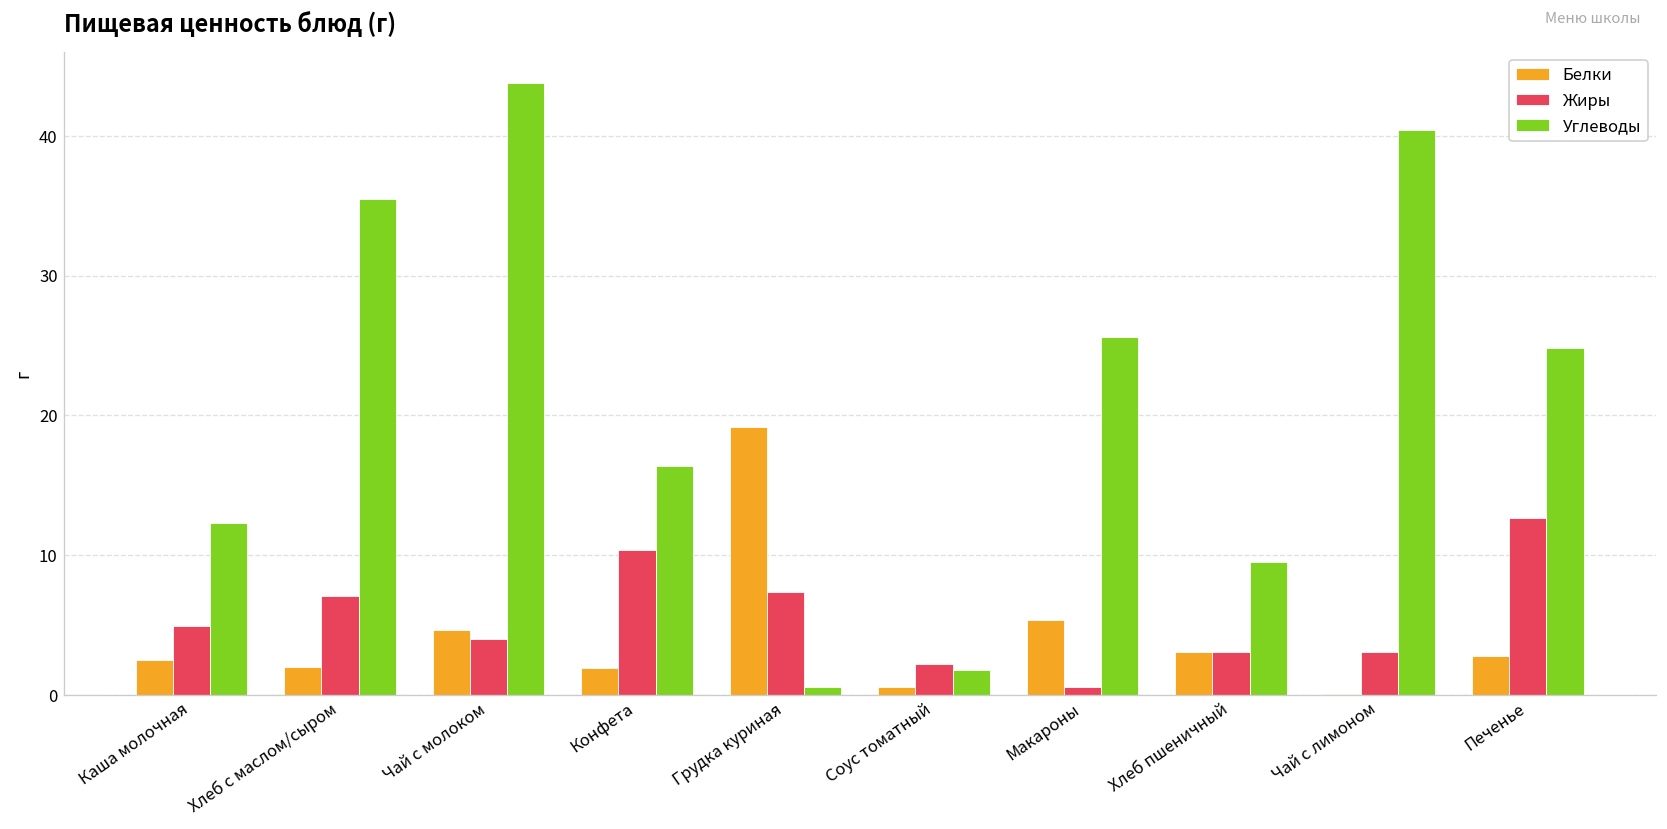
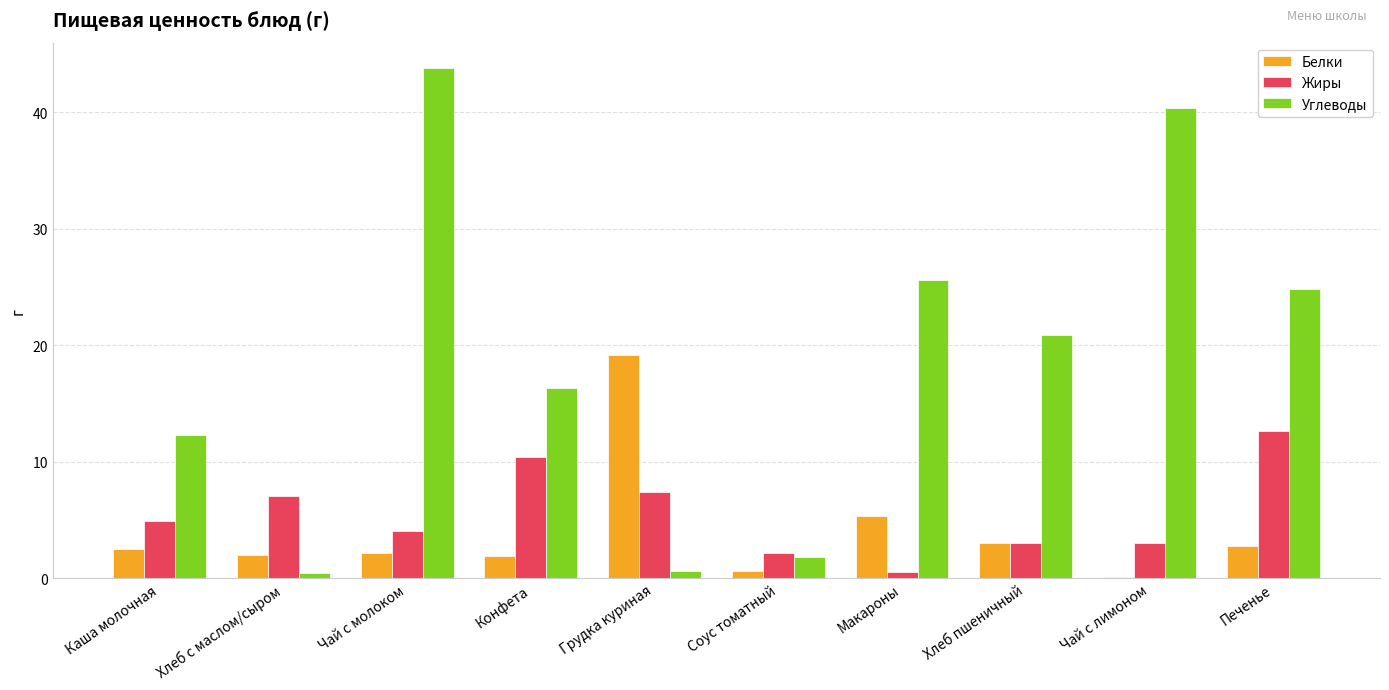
  {
    "Белки": {
      "Каша молочная": 2.5,
      "Хлеб с маслом/сыром": 2.0,
-     "Чай с молоком": 4.6,
+     "Чай с молоком": 2.2,
      "Конфета": 1.9,
      "Грудка куриная": 19.2,
      "Соус томатный": 0.6,
      "Макароны": 5.4,
      "Хлеб пшеничный": 3.1,
      "Печенье": 2.8
    },
    "Жиры": {
      "Каша молочная": 4.9,
      "Хлеб с маслом/сыром": 7.1,
      "Чай с молоком": 4.0,
      "Конфета": 10.4,
      "Грудка куриная": 7.4,
      "Соус томатный": 2.2,
      "Макароны": 0.6,
      "Хлеб пшеничный": 3.0,
      "Чай с лимоном": 3.1,
      "Печенье": 12.7
    },
    "Углеводы": {
      "Каша молочная": 12.3,
-     "Хлеб с маслом/сыром": 35.5,
+     "Хлеб с маслом/сыром": 0.4,
      "Чай с молоком": 43.8,
      "Конфета": 16.4,
      "Грудка куриная": 0.6,
      "Соус томатный": 1.8,
      "Макароны": 25.6,
-     "Хлеб пшеничный": 9.5,
+     "Хлеб пшеничный": 20.9,
      "Чай с лимоном": 40.4,
      "Печенье": 24.8
    }
  }
